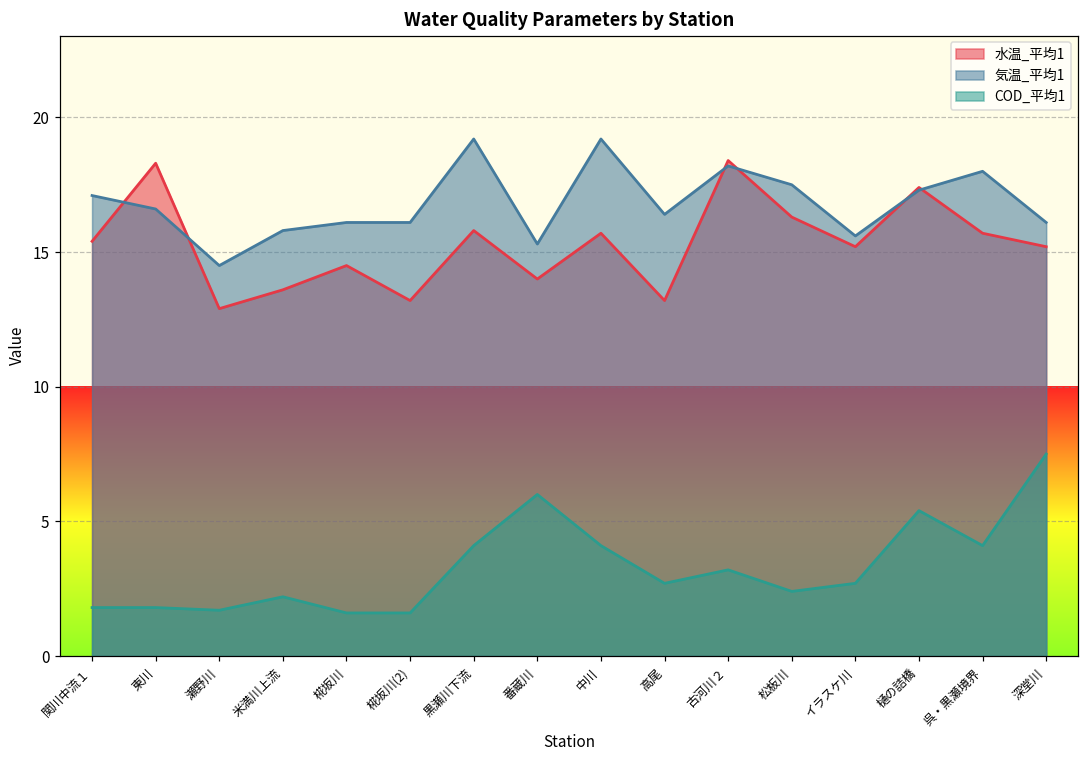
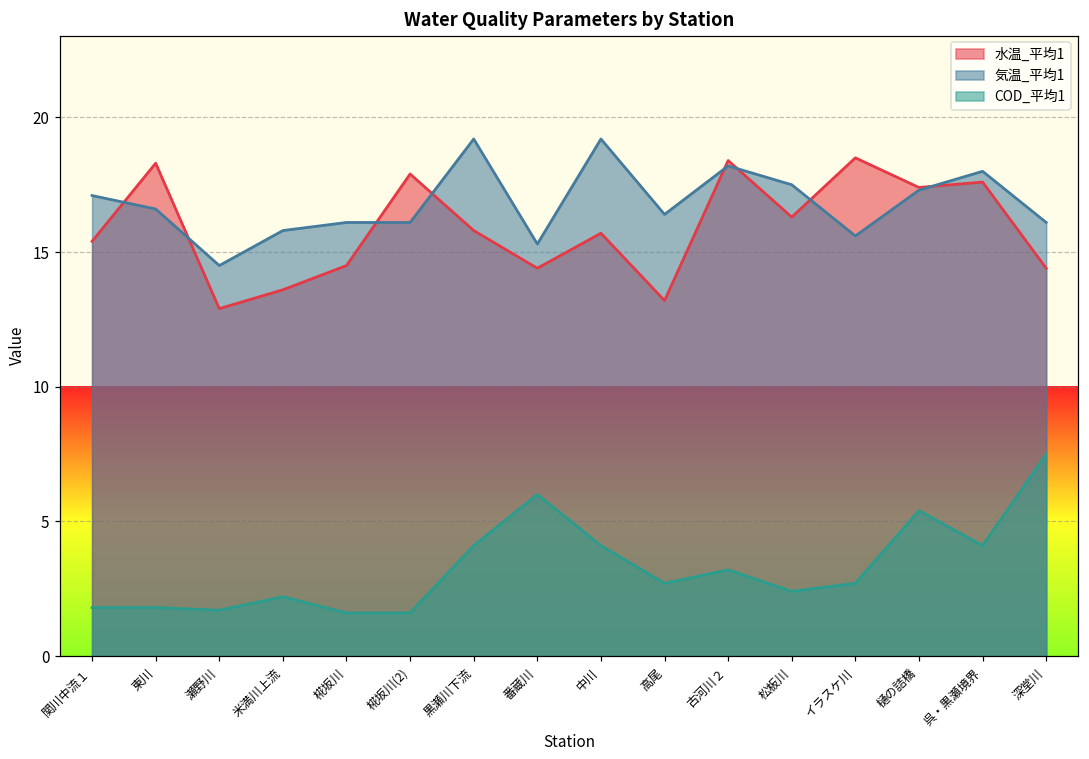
  {
    "水温_平均1": {
      "関川中流１": 15.4,
      "東川": 18.3,
      "瀬野川": 12.9,
      "米満川上流": 13.6,
      "椛坂川": 14.5,
-     "椛坂川(2)": 13.2,
+     "椛坂川(2)": 17.9,
      "黒瀬川下流": 15.8,
-     "番蔵川": 14.0,
+     "番蔵川": 14.4,
      "中川": 15.7,
      "高尾": 13.2,
      "古河川２": 18.4,
      "松板川": 16.3,
-     "イラスケ川": 15.2,
-     "呉・黒瀬境界": 15.7,
-     "深堂川": 15.2
+     "イラスケ川": 18.5,
+     "呉・黒瀬境界": 17.6,
+     "深堂川": 14.4
    }
  }
